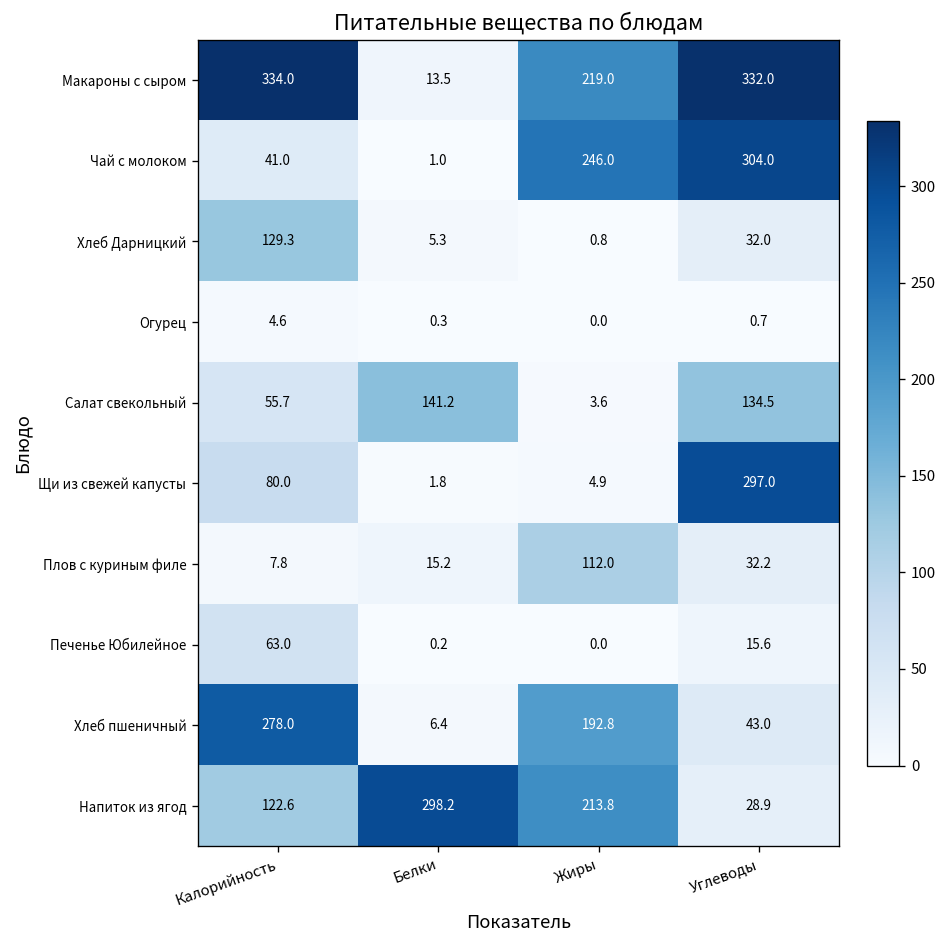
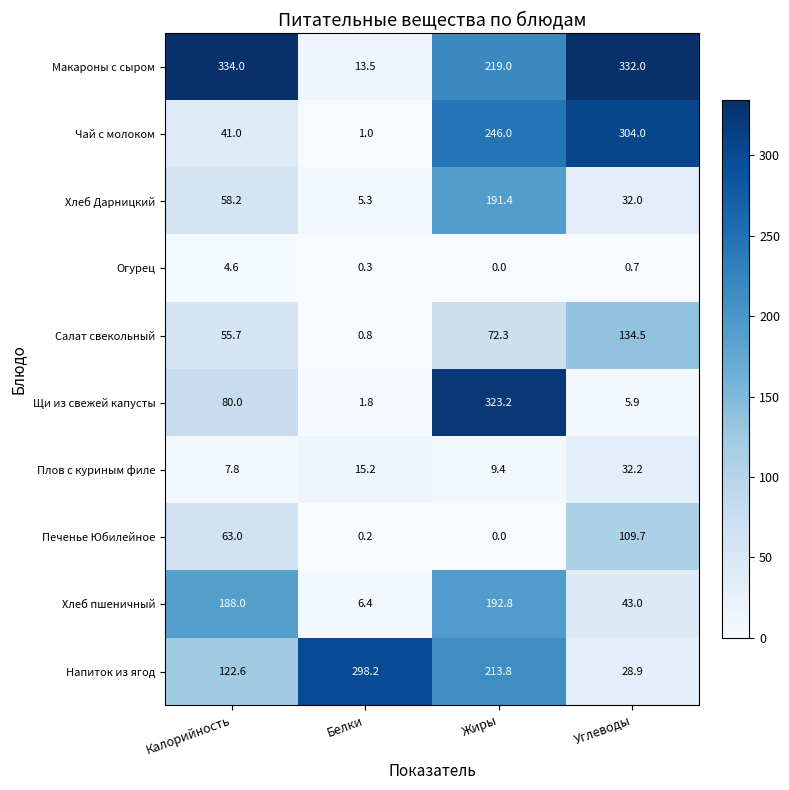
  {
    "Макароны с сыром": {
      "Калорийность": 334.0,
      "Белки": 13.5,
      "Жиры": 219.0,
      "Углеводы": 332.0
    },
    "Чай с молоком": {
      "Калорийность": 41.0,
      "Белки": 1.0,
      "Жиры": 246.0,
      "Углеводы": 304.0
    },
    "Хлеб Дарницкий": {
-     "Калорийность": 129.3,
+     "Калорийность": 58.2,
      "Белки": 5.3,
-     "Жиры": 0.8,
+     "Жиры": 191.4,
      "Углеводы": 32.0
    },
    "Огурец": {
      "Калорийность": 4.6,
      "Белки": 0.3,
      "Жиры": 0.0,
      "Углеводы": 0.7
    },
    "Салат свекольный": {
      "Калорийность": 55.7,
-     "Белки": 141.2,
-     "Жиры": 3.6,
+     "Белки": 0.8,
+     "Жиры": 72.3,
      "Углеводы": 134.5
    },
    "Щи из свежей капусты": {
      "Калорийность": 80.0,
      "Белки": 1.8,
-     "Жиры": 4.9,
-     "Углеводы": 297.0
+     "Жиры": 323.2,
+     "Углеводы": 5.9
    },
    "Плов с куриным филе": {
      "Калорийность": 7.8,
      "Белки": 15.2,
-     "Жиры": 112.0,
+     "Жиры": 9.4,
      "Углеводы": 32.2
    },
    "Печенье Юбилейное": {
      "Калорийность": 63.0,
      "Белки": 0.2,
      "Жиры": 0.0,
-     "Углеводы": 15.6
+     "Углеводы": 109.7
    },
    "Хлеб пшеничный": {
-     "Калорийность": 278.0,
+     "Калорийность": 188.0,
      "Белки": 6.4,
      "Жиры": 192.8,
      "Углеводы": 43.0
    },
    "Напиток из ягод": {
      "Калорийность": 122.6,
      "Белки": 298.2,
      "Жиры": 213.8,
      "Углеводы": 28.9
    }
  }
